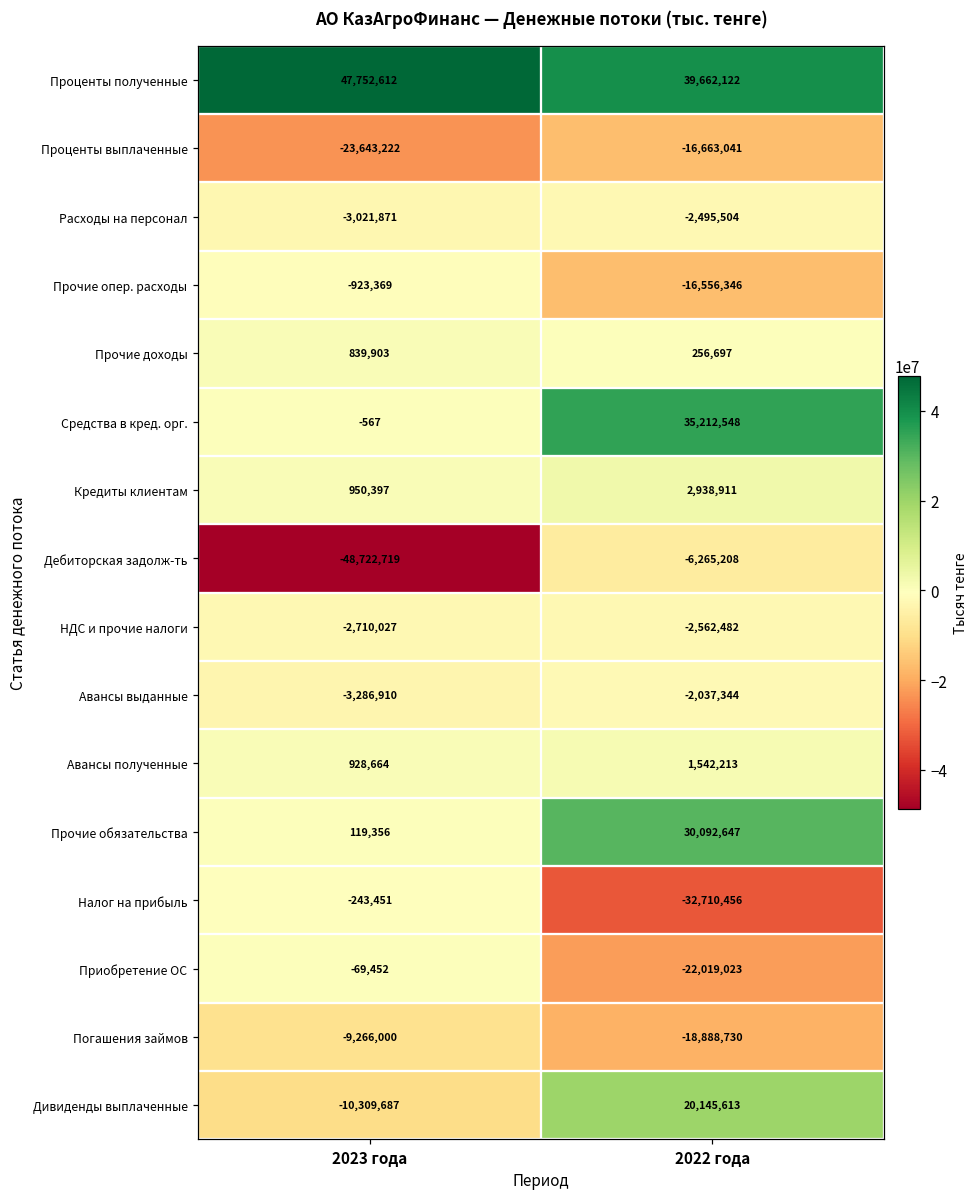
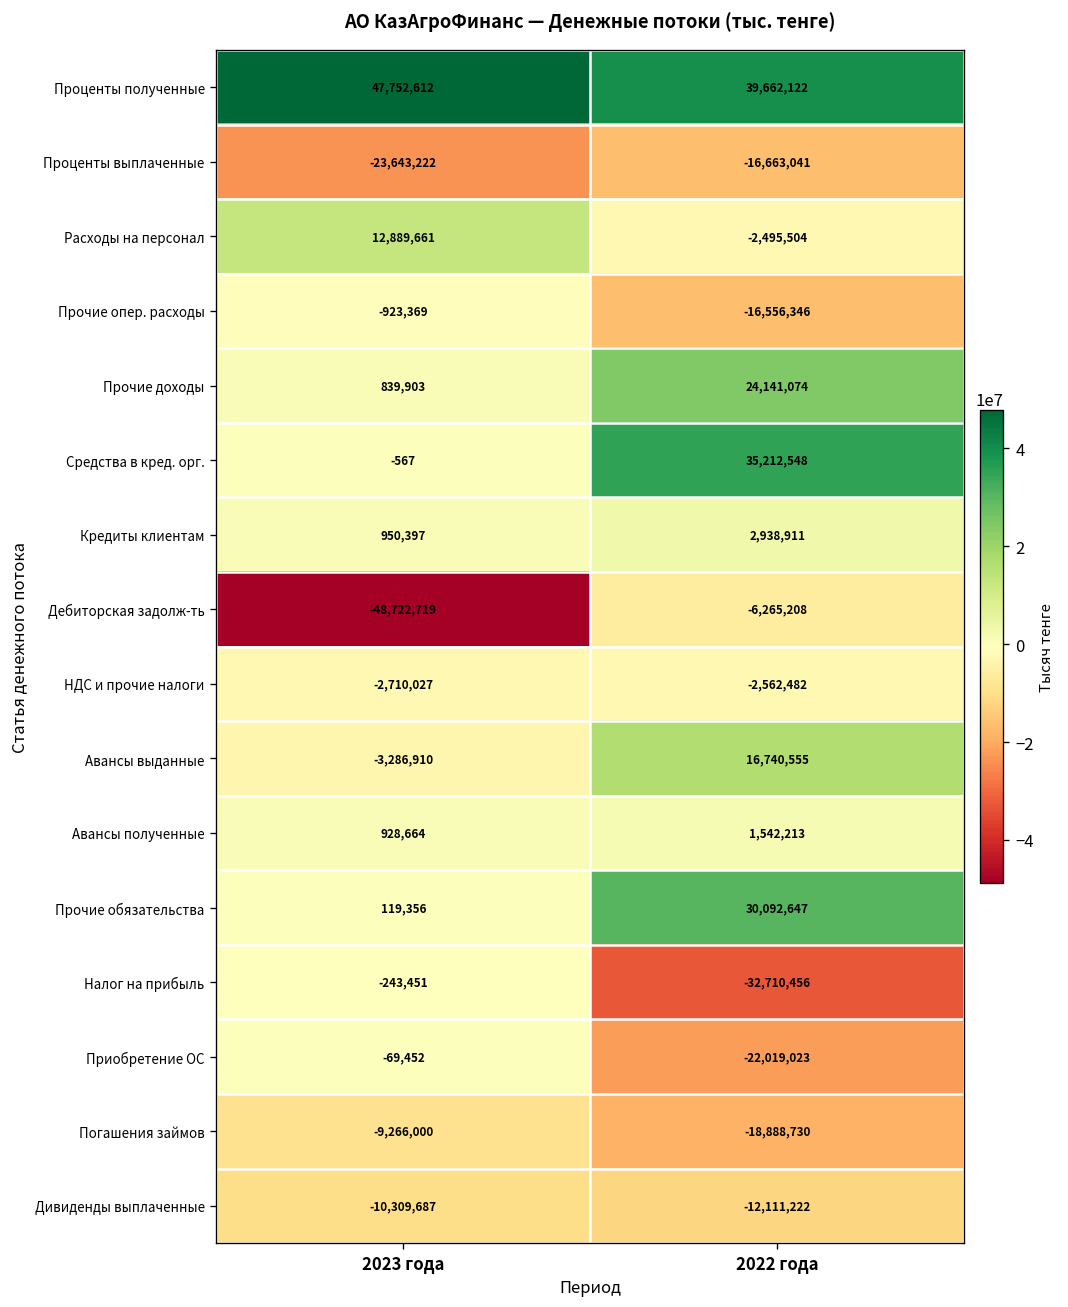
  {
    "Проценты полученные": {
      "2023 года": "47,752,612",
      "2022 года": "39,662,122"
    },
    "Проценты выплаченные": {
      "2023 года": "-23,643,222",
      "2022 года": "-16,663,041"
    },
    "Расходы на персонал": {
-     "2023 года": "-3,021,871",
+     "2023 года": "12,889,661",
      "2022 года": "-2,495,504"
    },
    "Прочие опер. расходы": {
      "2023 года": "-923,369",
      "2022 года": "-16,556,346"
    },
    "Прочие доходы": {
      "2023 года": "839,903",
-     "2022 года": "256,697"
+     "2022 года": "24,141,074"
    },
    "Средства в кред. орг.": {
      "2023 года": "-567",
      "2022 года": "35,212,548"
    },
    "Кредиты клиентам": {
      "2023 года": "950,397",
      "2022 года": "2,938,911"
    },
    "Дебиторская задолж-ть": {
      "2023 года": "-48,722,719",
      "2022 года": "-6,265,208"
    },
    "НДС и прочие налоги": {
      "2023 года": "-2,710,027",
      "2022 года": "-2,562,482"
    },
    "Авансы выданные": {
      "2023 года": "-3,286,910",
-     "2022 года": "-2,037,344"
+     "2022 года": "16,740,555"
    },
    "Авансы полученные": {
      "2023 года": "928,664",
      "2022 года": "1,542,213"
    },
    "Прочие обязательства": {
      "2023 года": "119,356",
      "2022 года": "30,092,647"
    },
    "Налог на прибыль": {
      "2023 года": "-243,451",
      "2022 года": "-32,710,456"
    },
    "Приобретение ОС": {
      "2023 года": "-69,452",
      "2022 года": "-22,019,023"
    },
    "Погашения займов": {
      "2023 года": "-9,266,000",
      "2022 года": "-18,888,730"
    },
    "Дивиденды выплаченные": {
      "2023 года": "-10,309,687",
-     "2022 года": "20,145,613"
+     "2022 года": "-12,111,222"
    }
  }
